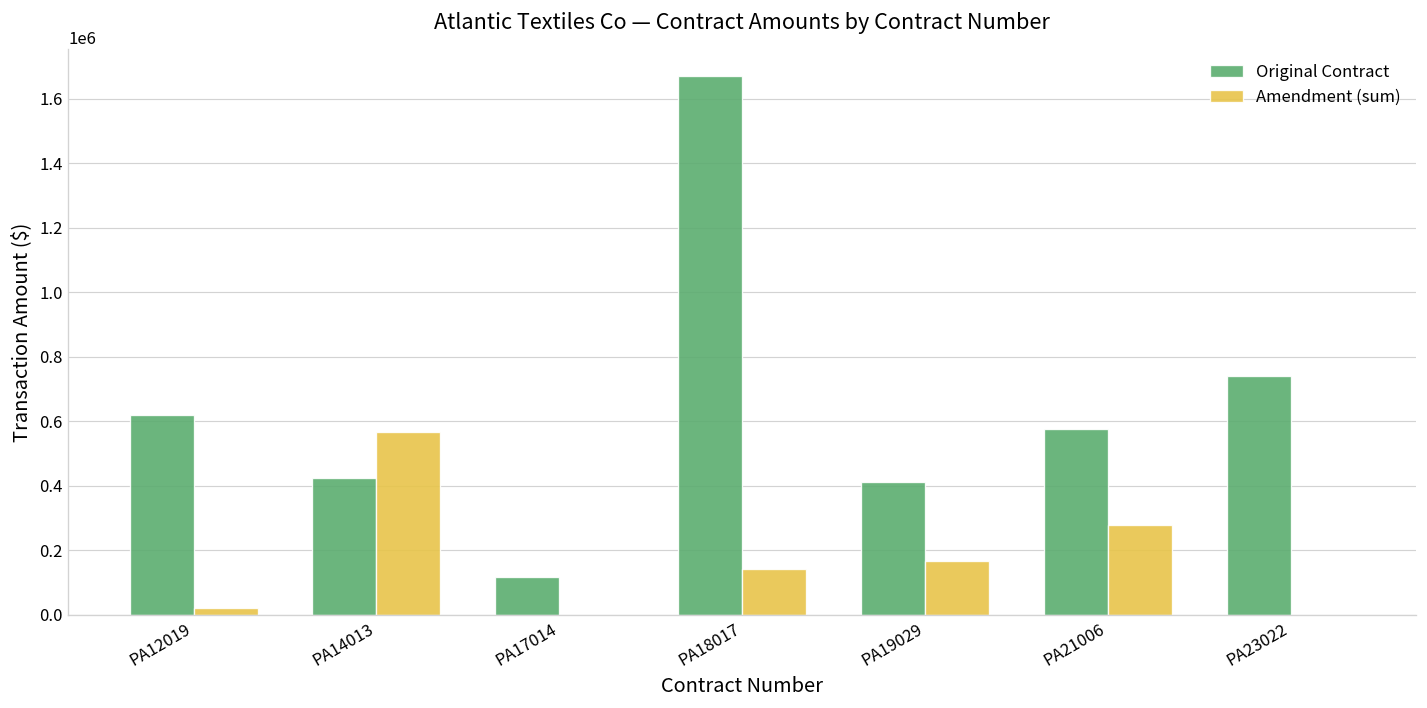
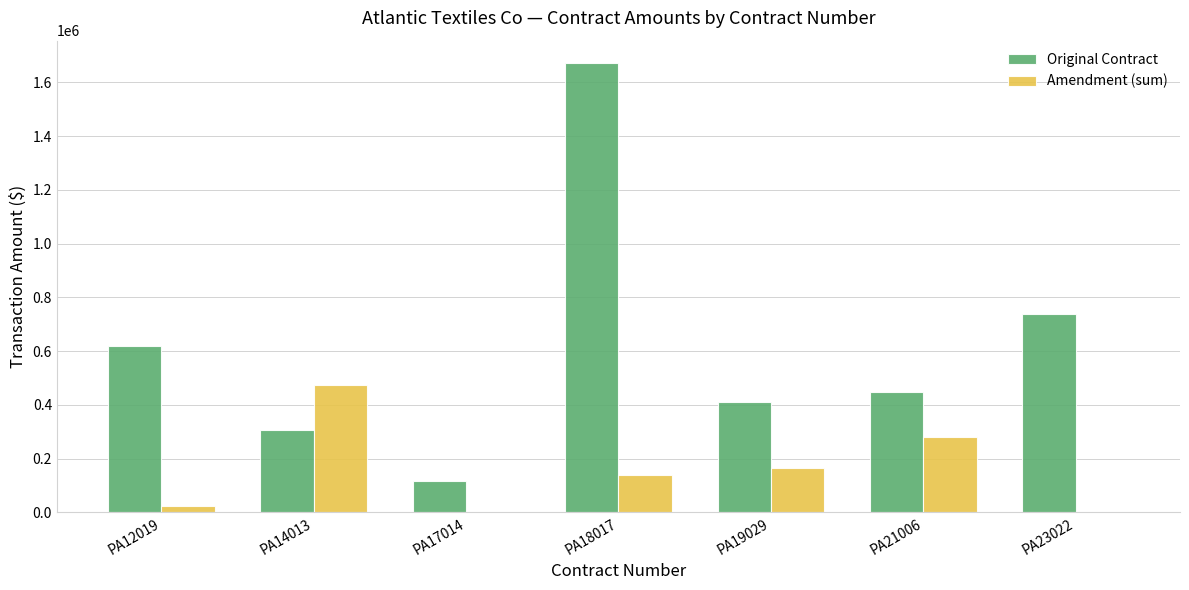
  {
    "Original Contract": {
      "PA12019": 620000,
-     "PA14013": 420000,
+     "PA14013": 310000,
      "PA17014": 120000,
      "PA18017": 1670000,
      "PA19029": 410000,
-     "PA21006": 580000,
+     "PA21006": 450000,
      "PA23022": 740000
    },
    "Amendment (sum)": {
      "PA12019": 20000,
-     "PA14013": 570000,
+     "PA14013": 480000,
      "PA17014": 0,
      "PA18017": 140000,
      "PA19029": 170000,
      "PA21006": 280000,
      "PA23022": 0
    }
  }
